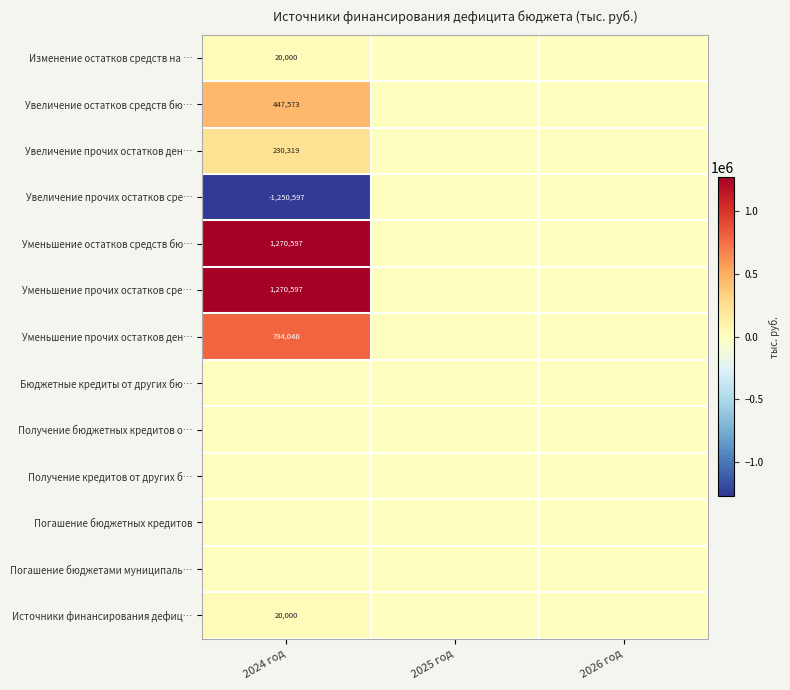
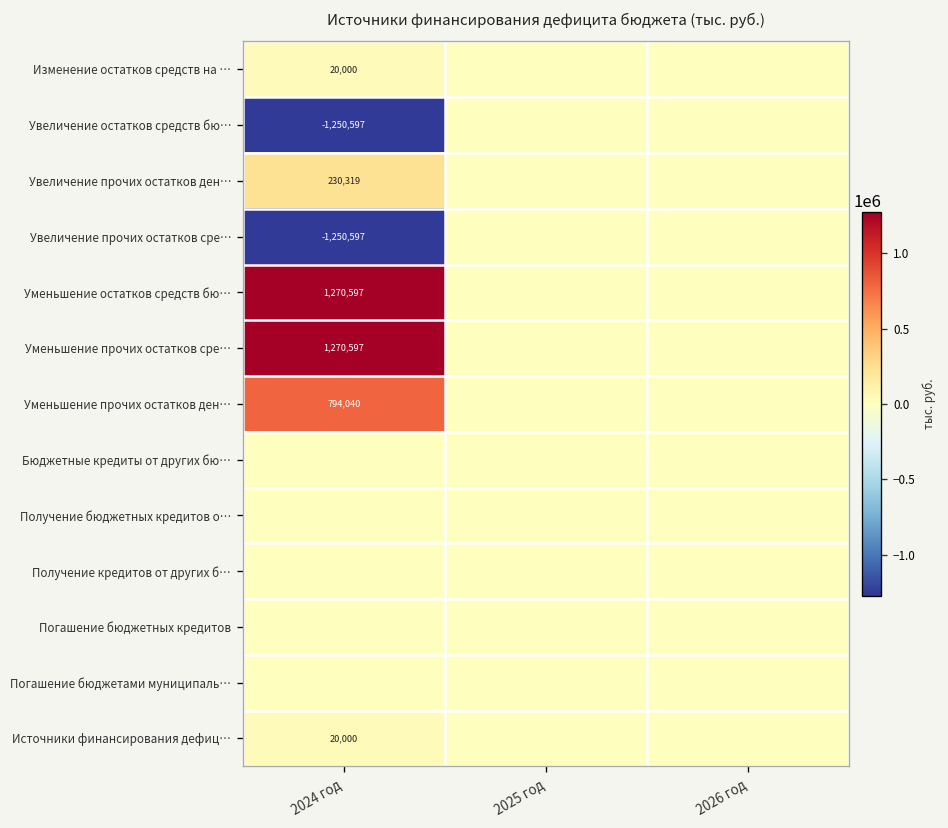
  {
    "Изменение остатков средств на …": {
      "2024 год": "20,000"
    },
    "Увеличение остатков средств бю…": {
-     "2024 год": "447,573"
+     "2024 год": "-1,250,597"
    },
    "Увеличение прочих остатков ден…": {
      "2024 год": "230,319"
    },
    "Увеличение прочих остатков сре…": {
      "2024 год": "-1,250,597"
    },
    "Уменьшение остатков средств бю…": {
      "2024 год": "1,270,597"
    },
    "Уменьшение прочих остатков сре…": {
      "2024 год": "1,270,597"
    },
    "Уменьшение прочих остатков ден…": {
      "2024 год": "794,040"
    },
    "Источники финансирования дефиц…": {
      "2024 год": "20,000"
    }
  }
